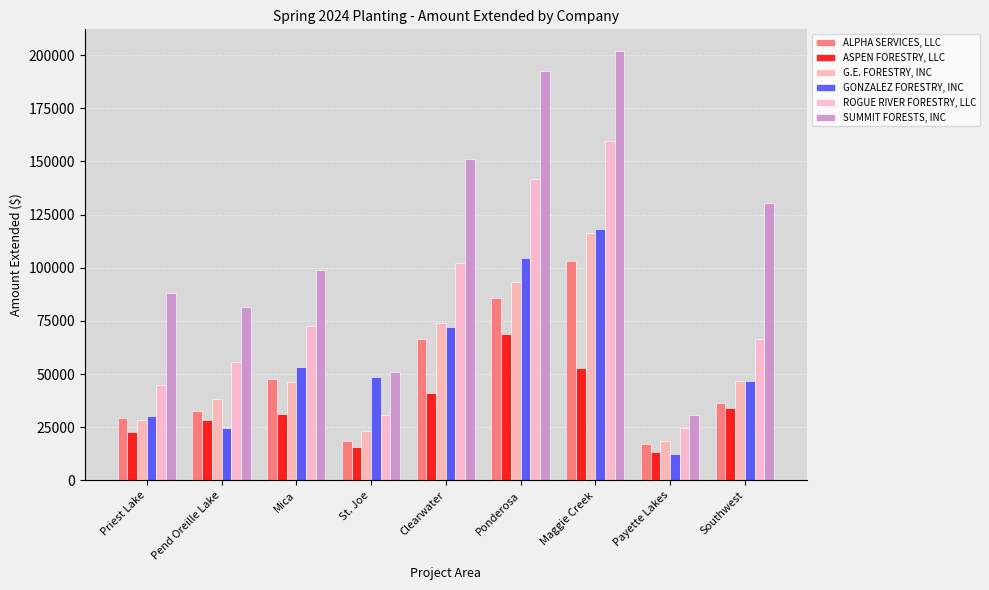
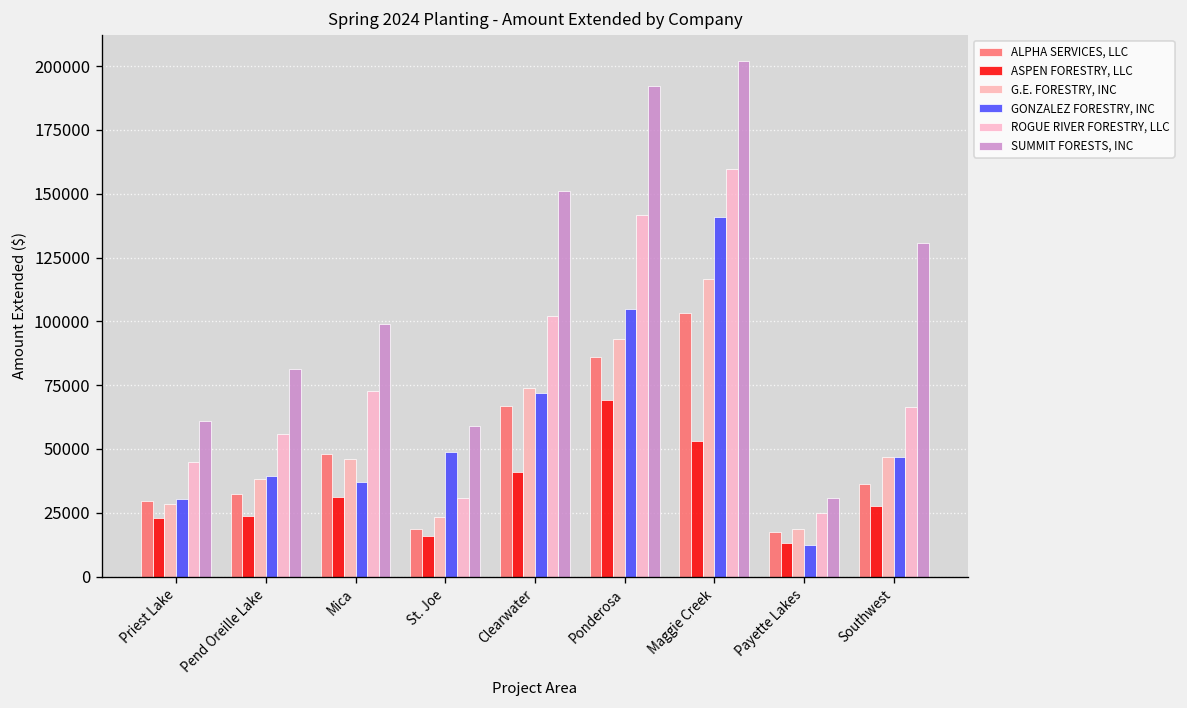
  {
    "ALPHA SERVICES, LLC": {
      "Priest Lake": 29000,
      "Pend Oreille Lake": 33000,
      "Mica": 48000,
      "St. Joe": 19000,
      "Clearwater": 67000,
      "Ponderosa": 86000,
      "Maggie Creek": 103000,
      "Payette Lakes": 17000,
      "Southwest": 36000
    },
    "ASPEN FORESTRY, LLC": {
      "Priest Lake": 23000,
-     "Pend Oreille Lake": 29000,
+     "Pend Oreille Lake": 24000,
      "Mica": 31000,
      "St. Joe": 16000,
      "Clearwater": 41000,
      "Ponderosa": 69000,
      "Maggie Creek": 53000,
      "Payette Lakes": 13000,
-     "Southwest": 34000
+     "Southwest": 28000
    },
    "GONZALEZ FORESTRY, INC": {
      "Priest Lake": 31000,
-     "Pend Oreille Lake": 25000,
-     "Mica": 53000,
+     "Pend Oreille Lake": 40000,
+     "Mica": 37000,
      "St. Joe": 49000,
      "Clearwater": 72000,
      "Ponderosa": 105000,
-     "Maggie Creek": 118000,
+     "Maggie Creek": 141000,
      "Payette Lakes": 12000,
      "Southwest": 47000
    },
    "SUMMIT FORESTS, INC": {
-     "Priest Lake": 88000,
+     "Priest Lake": 61000,
      "Pend Oreille Lake": 82000,
      "Mica": 99000,
-     "St. Joe": 51000,
+     "St. Joe": 59000,
      "Clearwater": 151000,
      "Ponderosa": 192000,
      "Maggie Creek": 202000,
      "Payette Lakes": 31000,
      "Southwest": 131000
    }
  }
